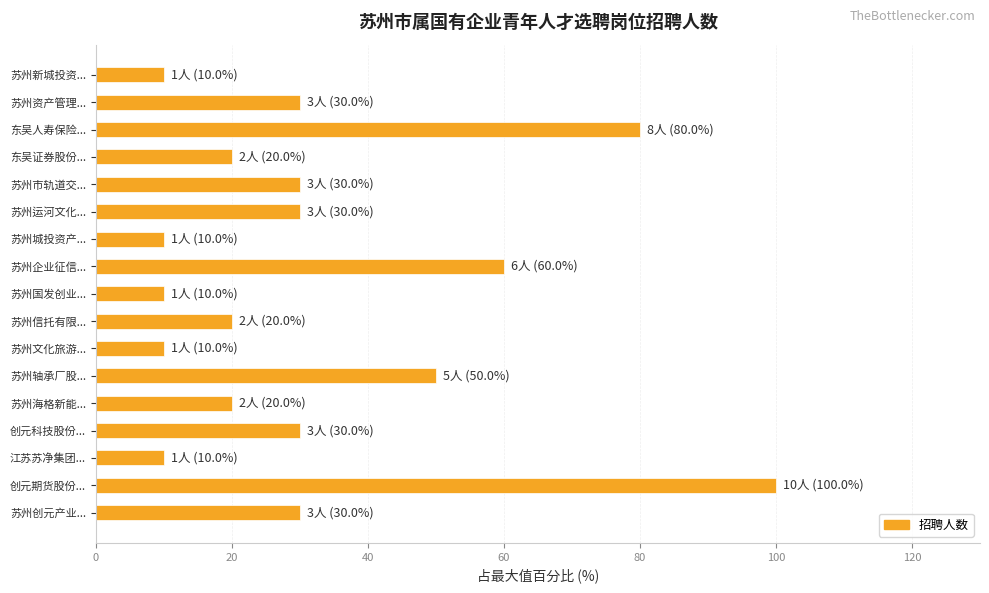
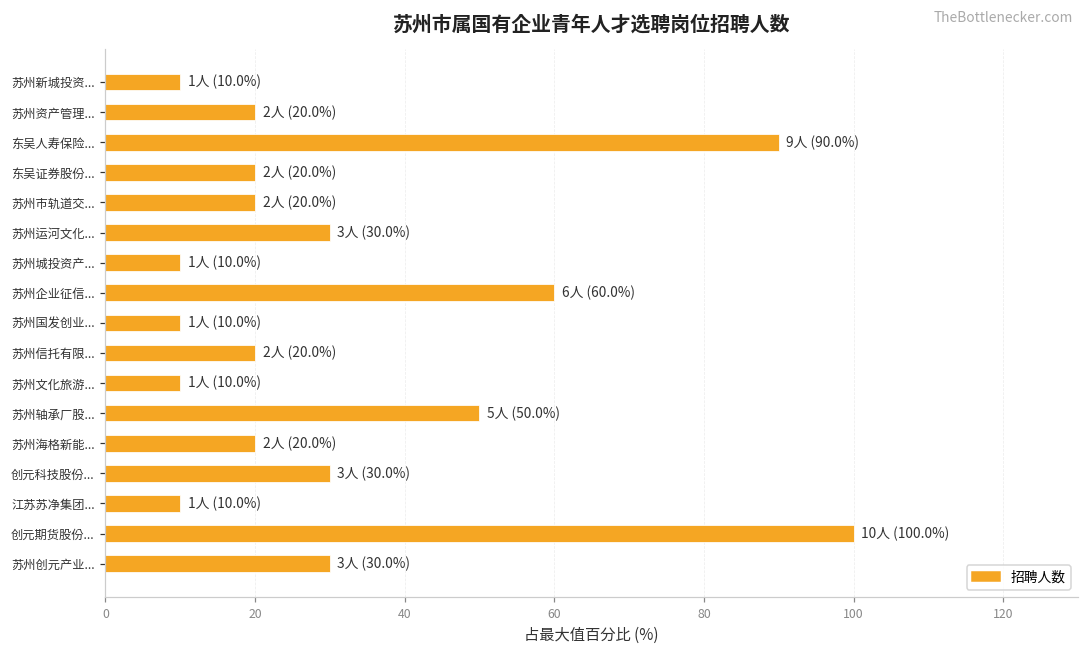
  {
    "苏州新城投资...": "(10.0%)",
-   "苏州资产管理...": "3人 (30.0%)",
-   "东吴人寿保险...": "8人 (80.0%)",
+   "苏州资产管理...": "2人 (20.0%)",
+   "东吴人寿保险...": "9人 (90.0%)",
    "东吴证券股份...": "(20.0%)",
-   "苏州市轨道交...": "3人 (30.0%)",
+   "苏州市轨道交...": "2人 (20.0%)",
    "苏州运河文化...": "(30.0%)",
    "苏州城投资产...": "(10.0%)",
    "苏州企业征信...": "(60.0%)",
    "苏州国发创业...": "(10.0%)",
    "苏州信托有限...": "(20.0%)",
    "苏州文化旅游...": "(10.0%)",
    "苏州轴承厂股...": "(50.0%)",
    "苏州海格新能...": "(20.0%)",
    "创元科技股份...": "(30.0%)",
    "江苏苏净集团...": "(10.0%)",
    "创元期货股份...": "(100.0%)",
    "苏州创元产业...": "(30.0%)"
  }
